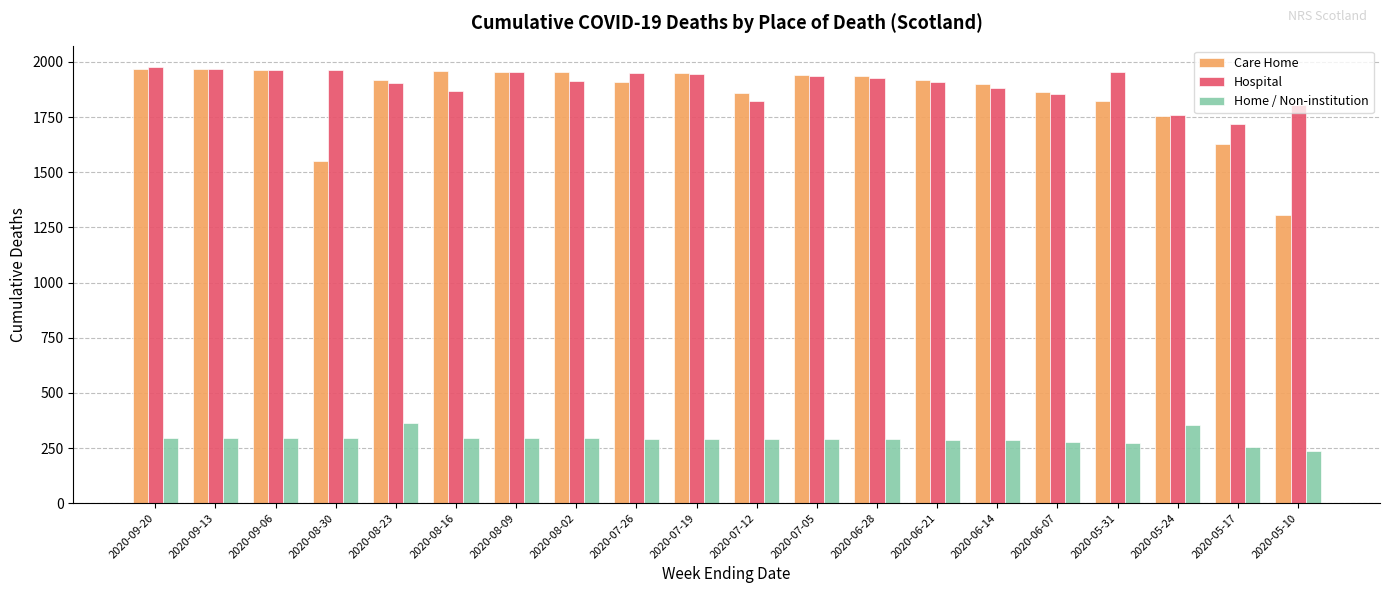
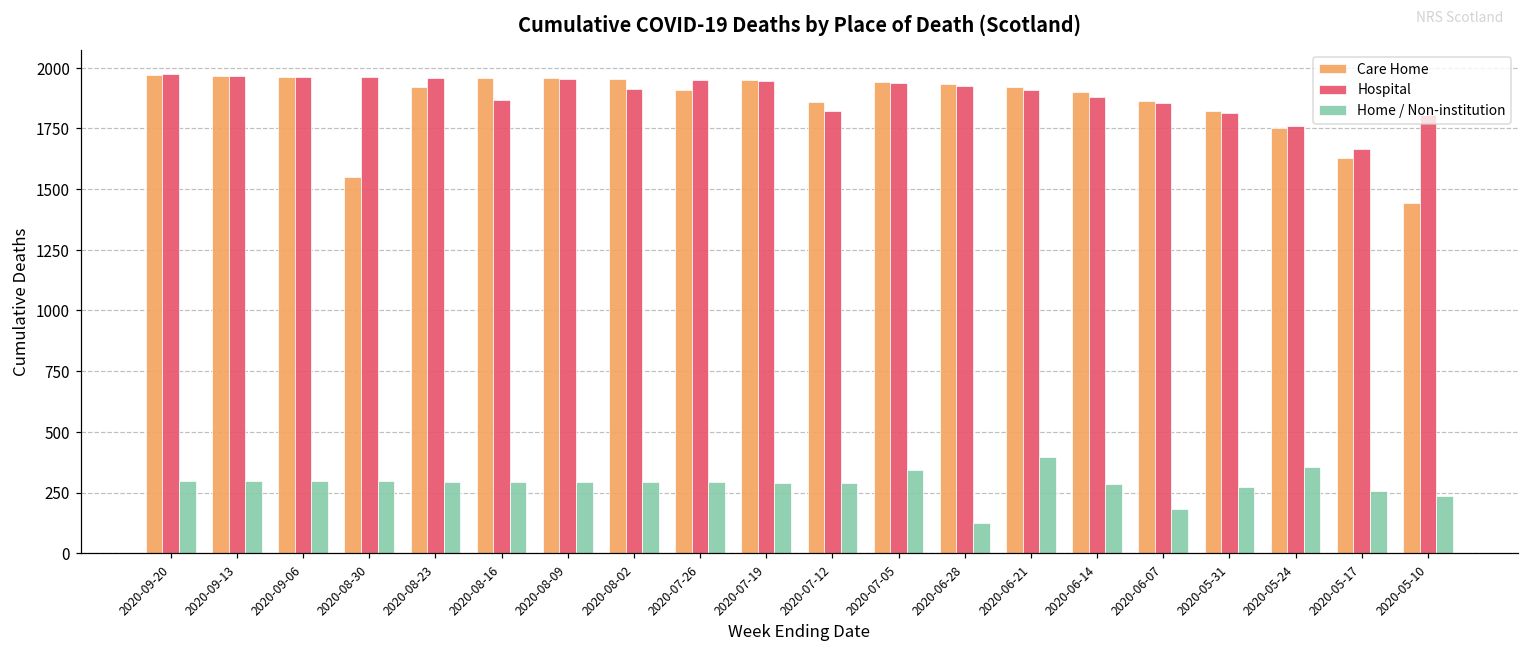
  {
    "Care Home": {
      "2020-09-20": 1970,
      "2020-09-13": 1970,
      "2020-09-06": 1960,
      "2020-08-30": 1550,
      "2020-08-23": 1920,
      "2020-08-16": 1960,
      "2020-08-09": 1960,
      "2020-08-02": 1950,
      "2020-07-26": 1910,
      "2020-07-19": 1950,
      "2020-07-12": 1860,
      "2020-07-05": 1940,
      "2020-06-28": 1940,
      "2020-06-21": 1920,
      "2020-06-14": 1900,
      "2020-06-07": 1860,
      "2020-05-31": 1820,
      "2020-05-24": 1750,
      "2020-05-17": 1630,
-     "2020-05-10": 1310
+     "2020-05-10": 1440
    },
    "Hospital": {
      "2020-09-20": 1980,
      "2020-09-13": 1970,
      "2020-09-06": 1960,
      "2020-08-30": 1960,
-     "2020-08-23": 1910,
+     "2020-08-23": 1960,
      "2020-08-16": 1870,
      "2020-08-09": 1960,
      "2020-08-02": 1910,
      "2020-07-26": 1950,
      "2020-07-19": 1950,
      "2020-07-12": 1820,
      "2020-07-05": 1940,
      "2020-06-28": 1930,
      "2020-06-21": 1910,
      "2020-06-14": 1880,
      "2020-06-07": 1850,
-     "2020-05-31": 1950,
+     "2020-05-31": 1820,
      "2020-05-24": 1760,
-     "2020-05-17": 1720
+     "2020-05-17": 1670
    },
    "Home / Non-institution": {
      "2020-09-20": 300,
      "2020-09-13": 300,
      "2020-09-06": 300,
      "2020-08-30": 300,
-     "2020-08-23": 370,
+     "2020-08-23": 300,
      "2020-08-16": 300,
      "2020-08-09": 300,
      "2020-08-02": 290,
      "2020-07-26": 290,
      "2020-07-19": 290,
      "2020-07-12": 290,
-     "2020-07-05": 290,
-     "2020-06-28": 290,
-     "2020-06-21": 290,
+     "2020-07-05": 340,
+     "2020-06-28": 120,
+     "2020-06-21": 400,
      "2020-06-14": 290,
-     "2020-06-07": 280,
+     "2020-06-07": 180,
      "2020-05-31": 270,
      "2020-05-24": 360,
      "2020-05-17": 260,
      "2020-05-10": 240
    }
  }
